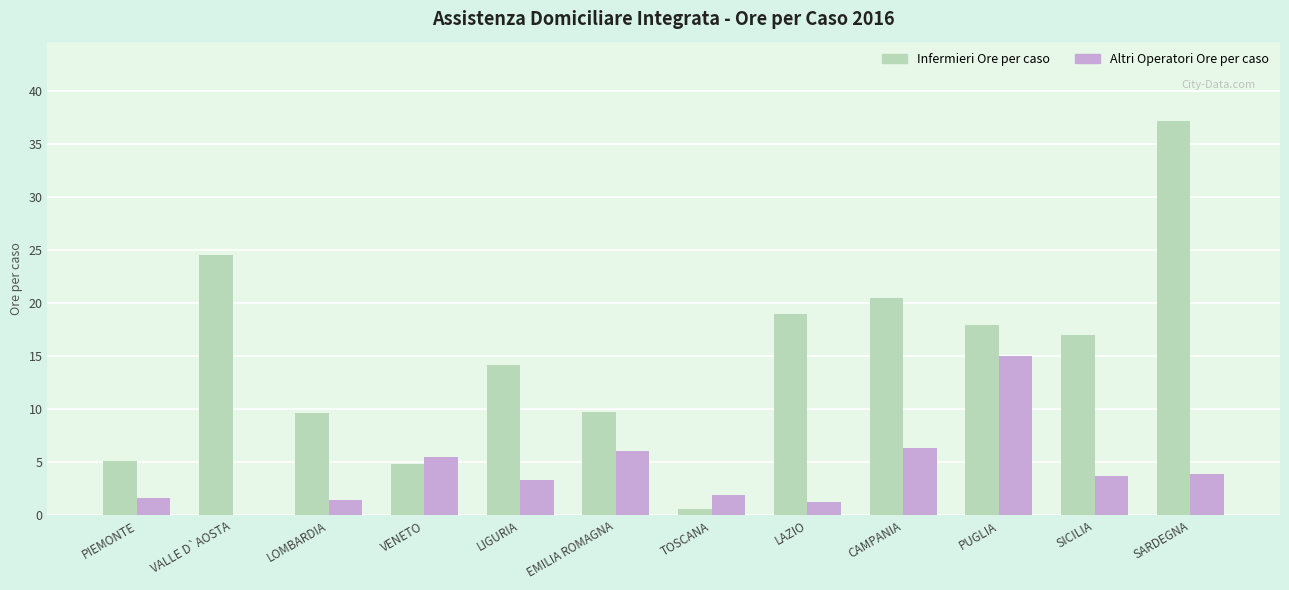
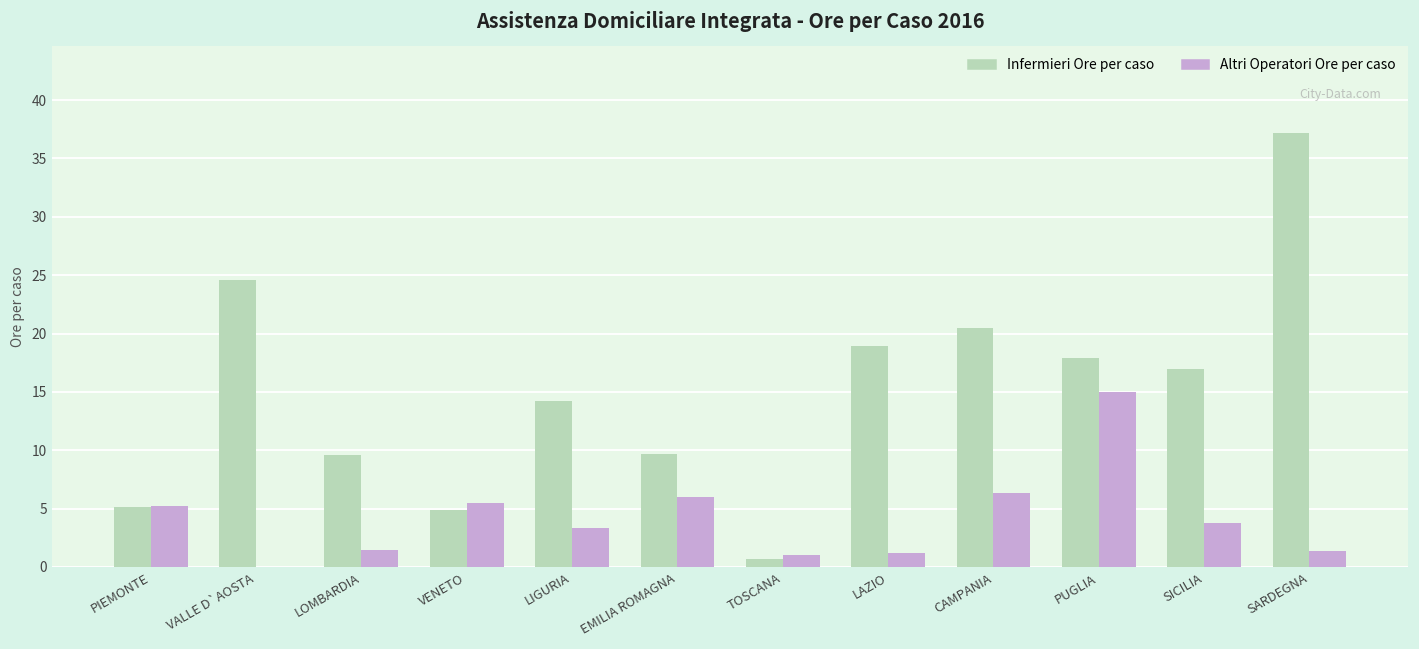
  {
    "Infermieri Ore per caso": {
      "PIEMONTE": 5.2,
      "VALLE D`AOSTA": 24.6,
      "LOMBARDIA": 9.6,
      "VENETO": 4.9,
      "LIGURIA": 14.2,
      "EMILIA ROMAGNA": 9.7,
      "TOSCANA": 0.7,
      "LAZIO": 18.9,
      "CAMPANIA": 20.5,
      "PUGLIA": 17.9,
      "SICILIA": 17.0,
      "SARDEGNA": 37.2
    },
    "Altri Operatori Ore per caso": {
-     "PIEMONTE": 1.6,
+     "PIEMONTE": 5.2,
      "VALLE D`AOSTA": 0.0,
      "LOMBARDIA": 1.5,
      "VENETO": 5.5,
      "LIGURIA": 3.3,
      "EMILIA ROMAGNA": 6.0,
-     "TOSCANA": 1.9,
+     "TOSCANA": 1.0,
      "LAZIO": 1.2,
      "CAMPANIA": 6.4,
      "PUGLIA": 15.0,
      "SICILIA": 3.7,
-     "SARDEGNA": 3.9
+     "SARDEGNA": 1.4
    }
  }
